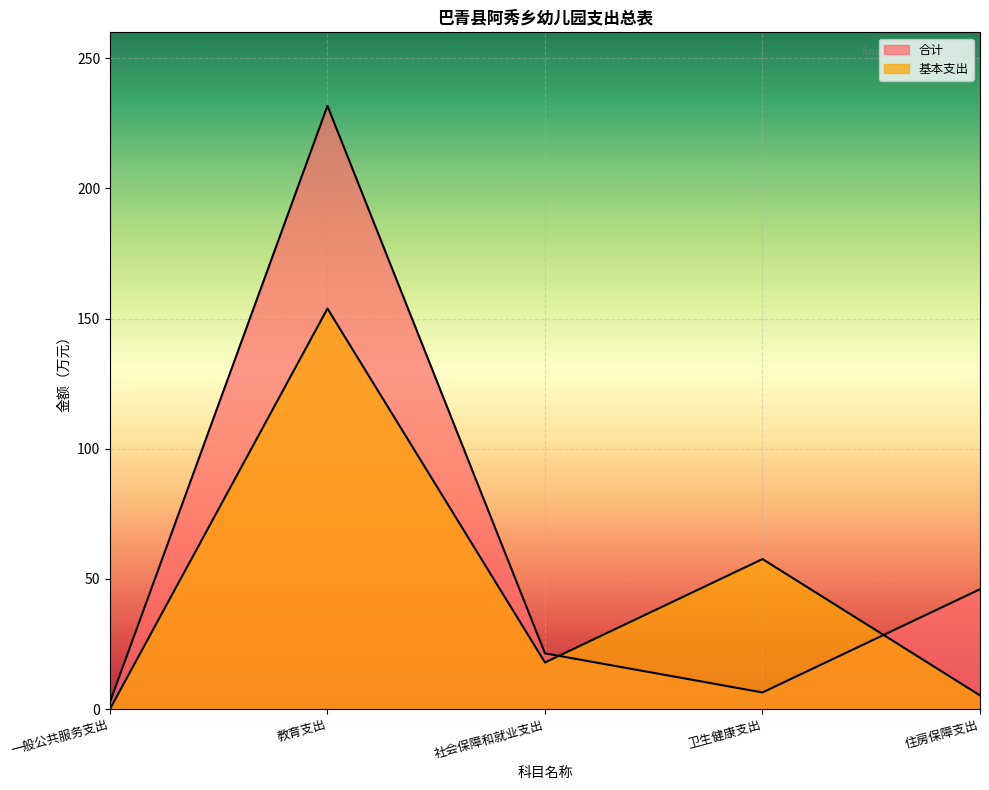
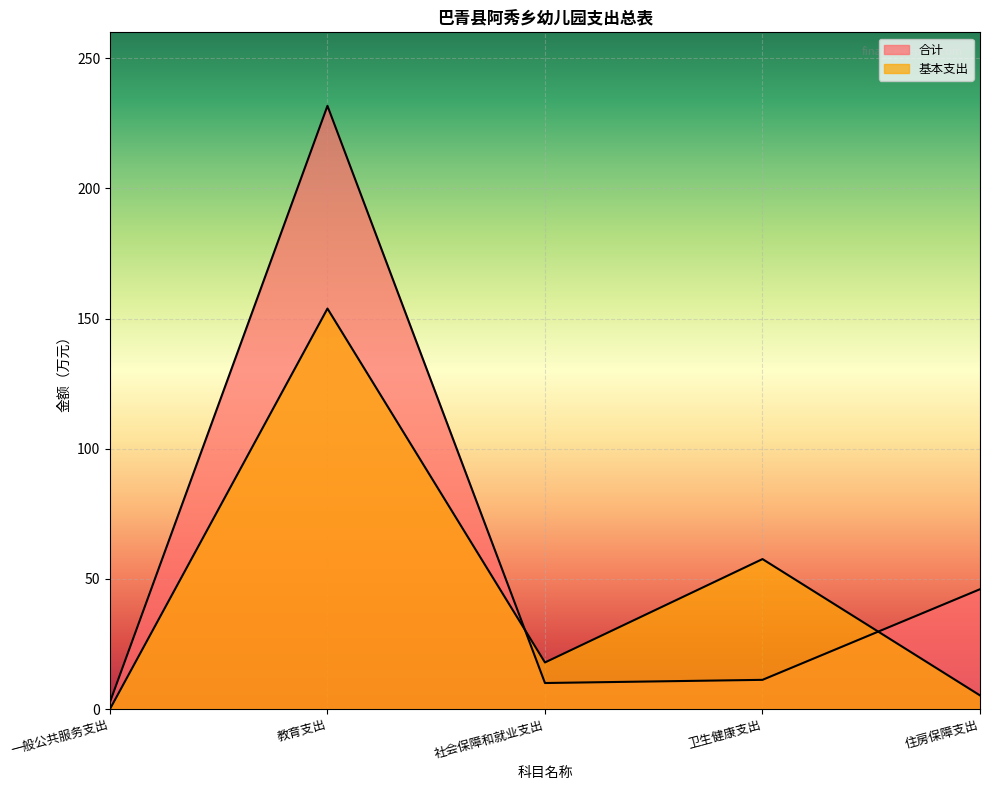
  {
    "合计": {
      "一般公共服务支出": 3,
      "教育支出": 232,
-     "社会保障和就业支出": 21,
-     "卫生健康支出": 6,
+     "社会保障和就业支出": 10,
+     "卫生健康支出": 11,
      "住房保障支出": 46
    },
    "基本支出": {
      "一般公共服务支出": 0,
      "教育支出": 154,
      "社会保障和就业支出": 18,
      "卫生健康支出": 58,
      "住房保障支出": 5
    }
  }
